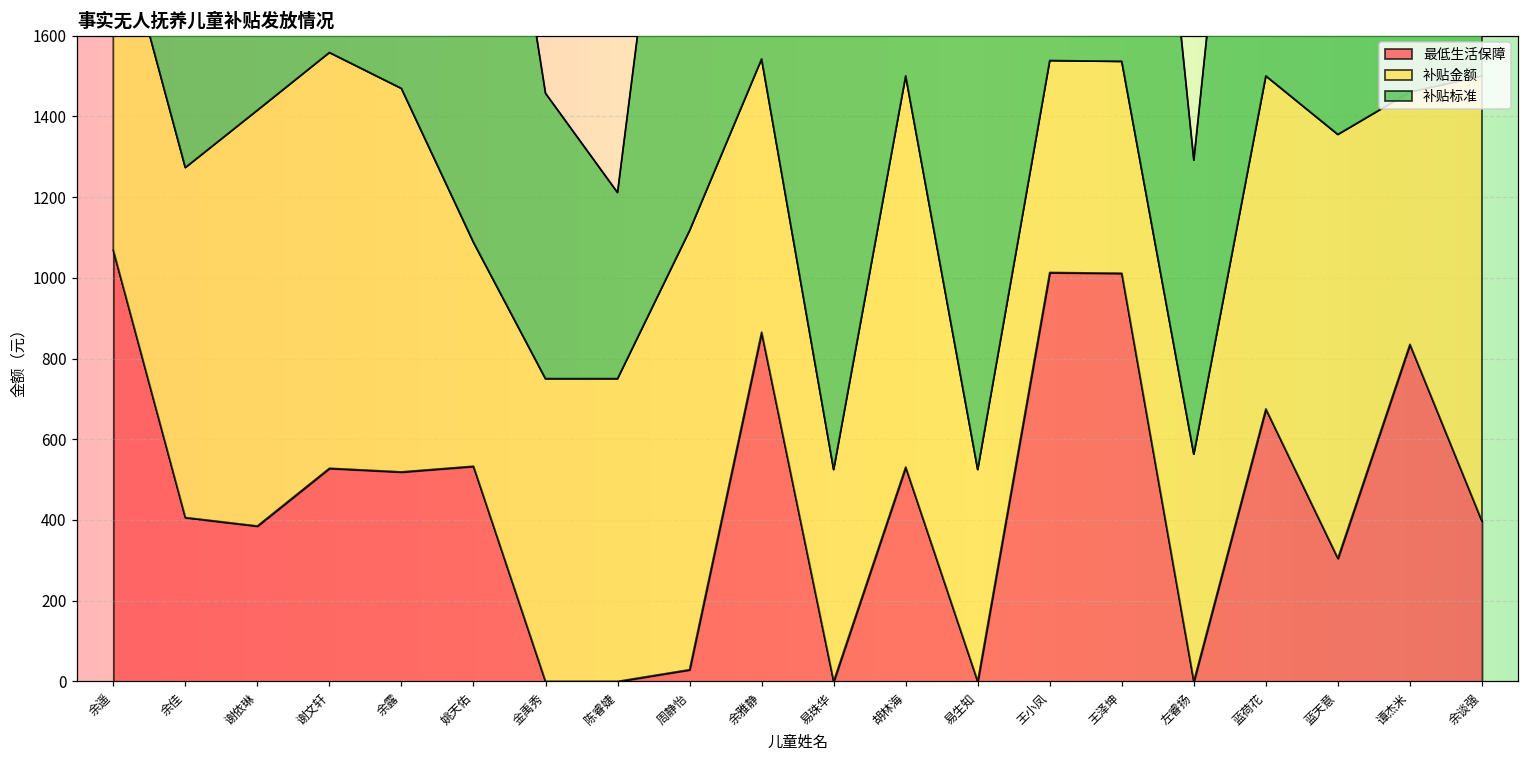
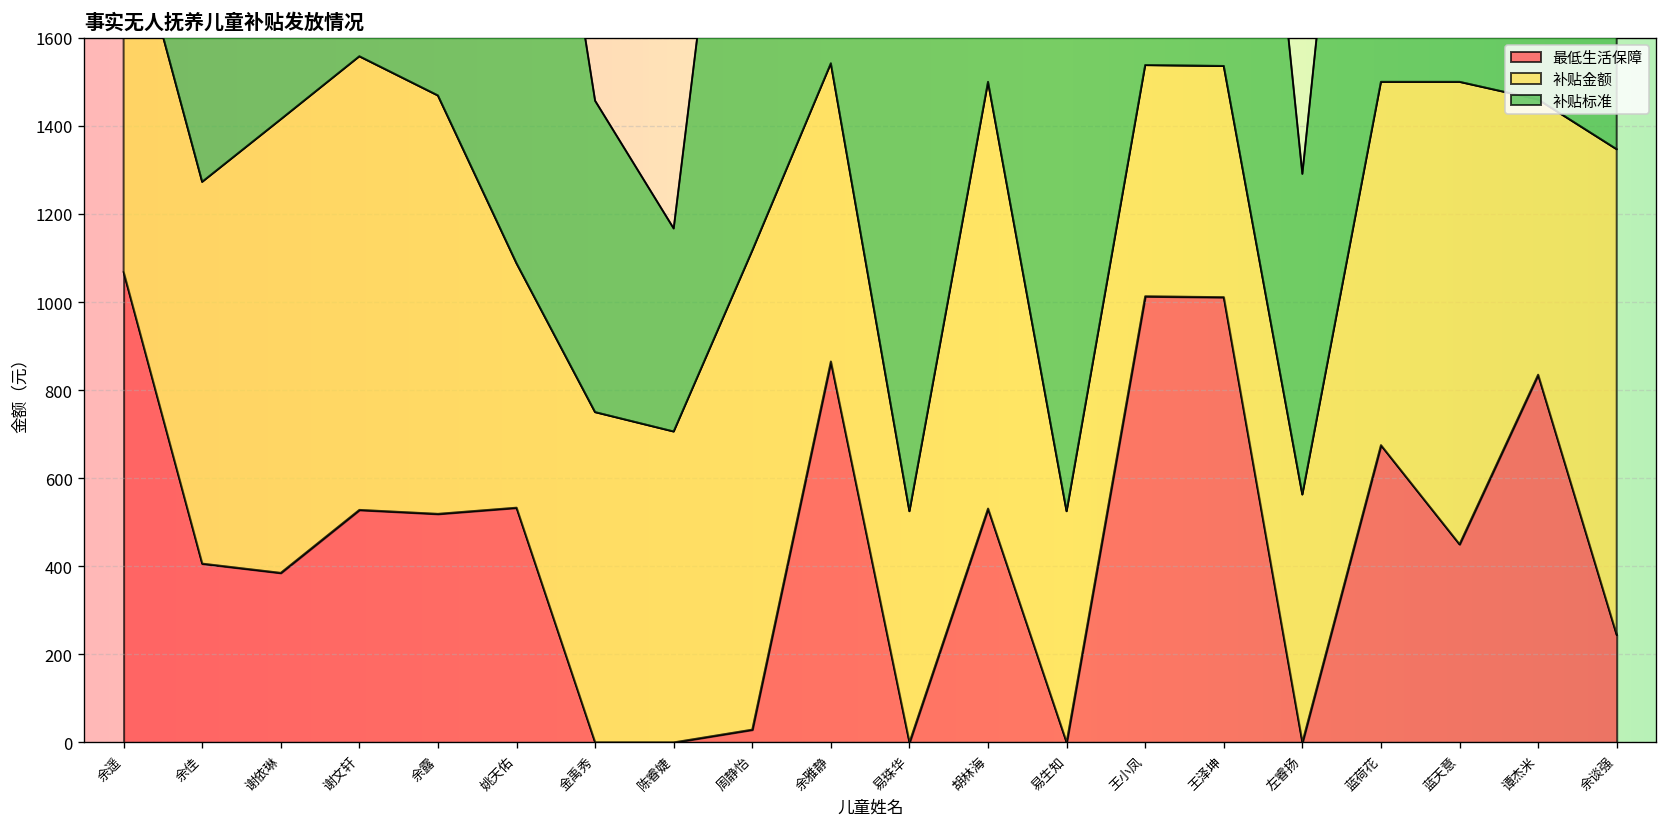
  {
    "最低生活保障": {
      "余遥": 1070,
      "余佳": 410,
      "谢依琳": 390,
      "谢文轩": 530,
      "余露": 520,
      "姚天佑": 530,
      "金禹秀": 0,
      "陈睿婕": 0,
      "周静怡": 30,
      "余雅静": 870,
      "易珠华": 0,
      "胡林海": 530,
      "易生知": 0,
      "王小凤": 1010,
      "王泽坤": 1010,
      "左睿扬": 0,
      "蓝荷花": 680,
-     "蓝天意": 310,
+     "蓝天意": 450,
      "谭杰米": 840,
-     "余谈强": 400
+     "余谈强": 240
    },
    "补贴金额": {
      "余佳": 870,
      "谢依琳": 1030,
      "谢文轩": 1030,
      "余露": 950,
      "姚天佑": 560,
      "金禹秀": 750,
-     "陈睿婕": 750,
+     "陈睿婕": 710,
      "周静怡": 1090,
      "余雅静": 680,
      "易珠华": 530,
      "胡林海": 970,
      "易生知": 530,
      "王小凤": 530,
      "王泽坤": 530,
      "左睿扬": 560,
      "蓝荷花": 830,
      "蓝天意": 1050
    },
    "补贴标准": {
      "金禹秀": 710,
      "陈睿婕": 460,
      "左睿扬": 730
    }
  }
